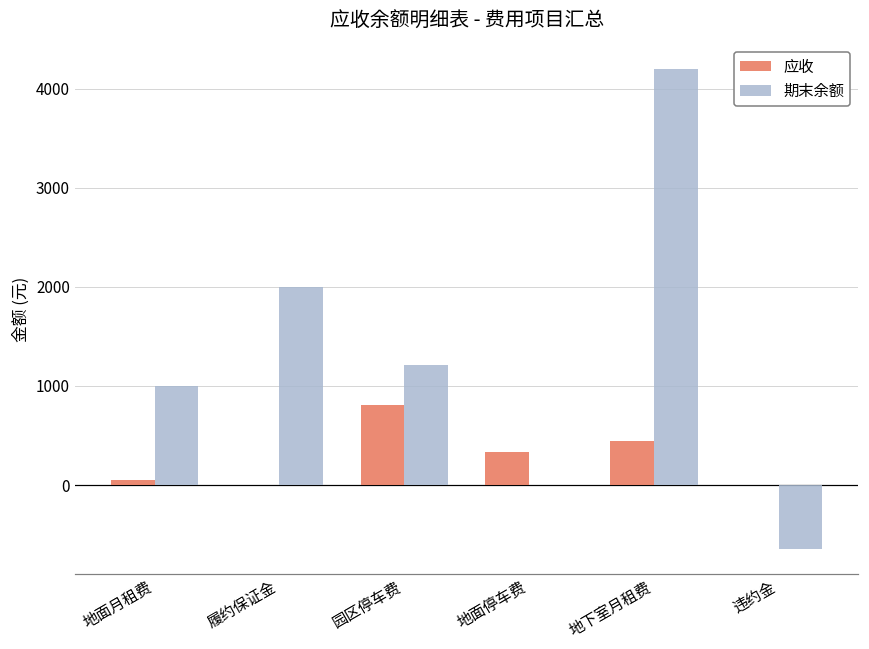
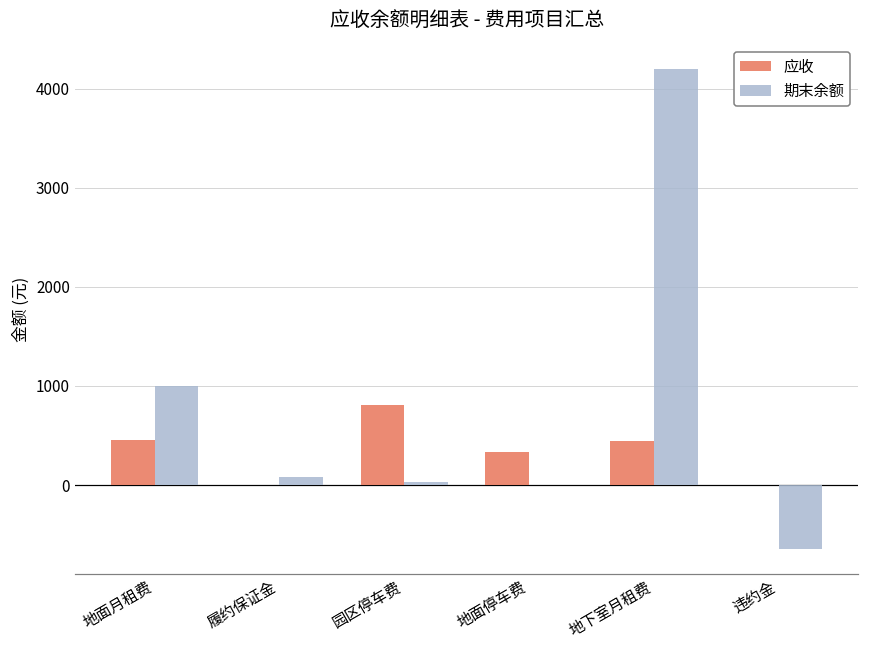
  {
    "应收": {
-     "地面月租费": 100,
+     "地面月租费": 500,
      "履约保证金": 0,
      "园区停车费": 800,
      "地面停车费": 300,
      "地下室月租费": 400,
      "违约金": 0
    },
    "期末余额": {
      "地面月租费": 1000,
-     "履约保证金": 2000,
-     "园区停车费": 1200,
+     "履约保证金": 100,
+     "园区停车费": 0,
      "地面停车费": 0,
      "地下室月租费": 4200,
      "违约金": -700
    }
  }
